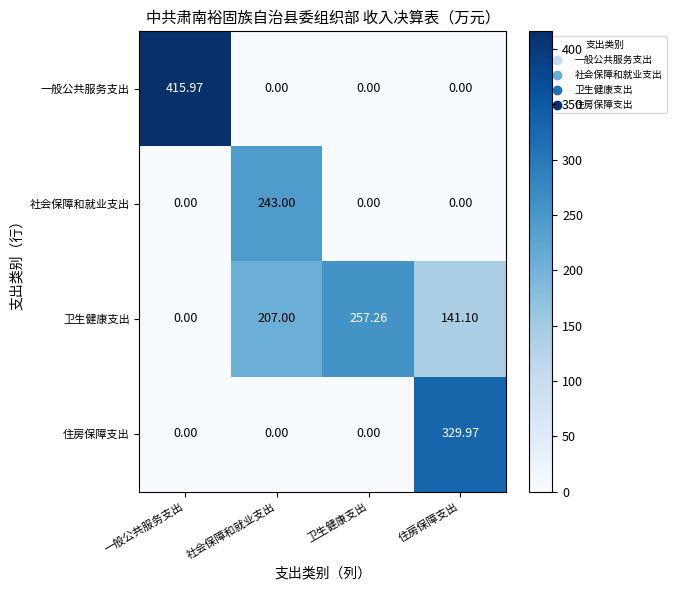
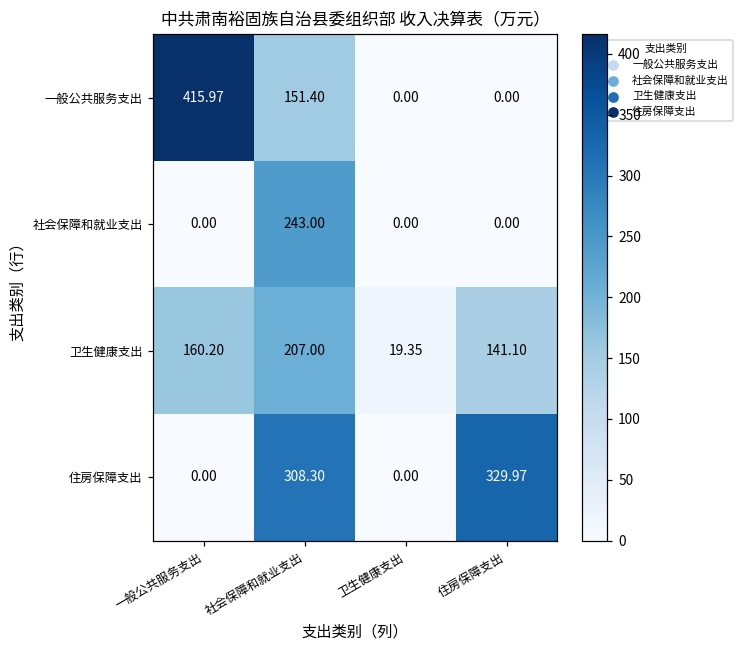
  {
    "一般公共服务支出": {
      "一般公共服务支出": 415.97,
-     "社会保障和就业支出": 0.00,
+     "社会保障和就业支出": 151.40,
      "卫生健康支出": 0.00,
      "住房保障支出": 0.00
    },
    "社会保障和就业支出": {
      "一般公共服务支出": 0.00,
      "社会保障和就业支出": 243.00,
      "卫生健康支出": 0.00,
      "住房保障支出": 0.00
    },
    "卫生健康支出": {
-     "一般公共服务支出": 0.00,
+     "一般公共服务支出": 160.20,
      "社会保障和就业支出": 207.00,
-     "卫生健康支出": 257.26,
+     "卫生健康支出": 19.35,
      "住房保障支出": 141.10
    },
    "住房保障支出": {
      "一般公共服务支出": 0.00,
-     "社会保障和就业支出": 0.00,
+     "社会保障和就业支出": 308.30,
      "卫生健康支出": 0.00,
      "住房保障支出": 329.97
    }
  }
